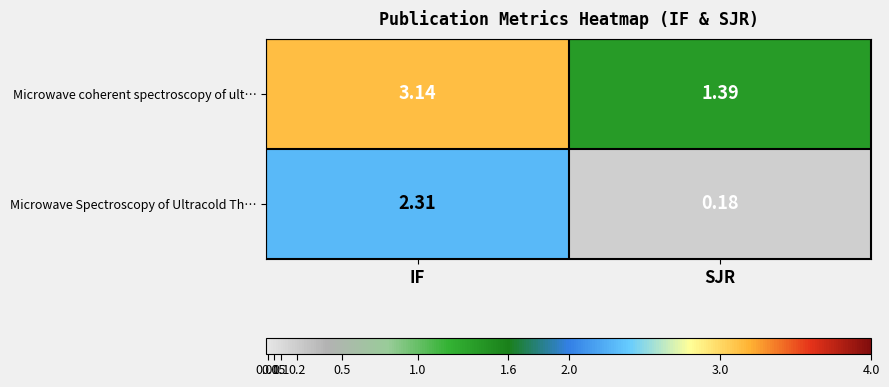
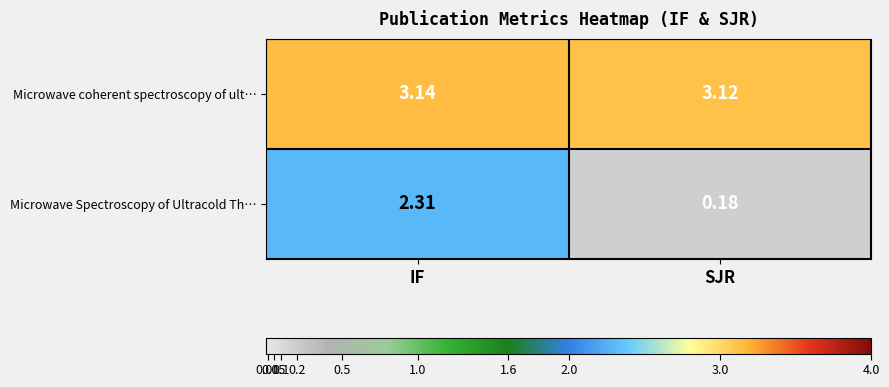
  {
    "Microwave coherent spectroscopy of ult…": {
      "IF": 3.14,
-     "SJR": 1.39
+     "SJR": 3.12
    },
    "Microwave Spectroscopy of Ultracold Th…": {
      "IF": 2.31,
      "SJR": 0.18
    }
  }
